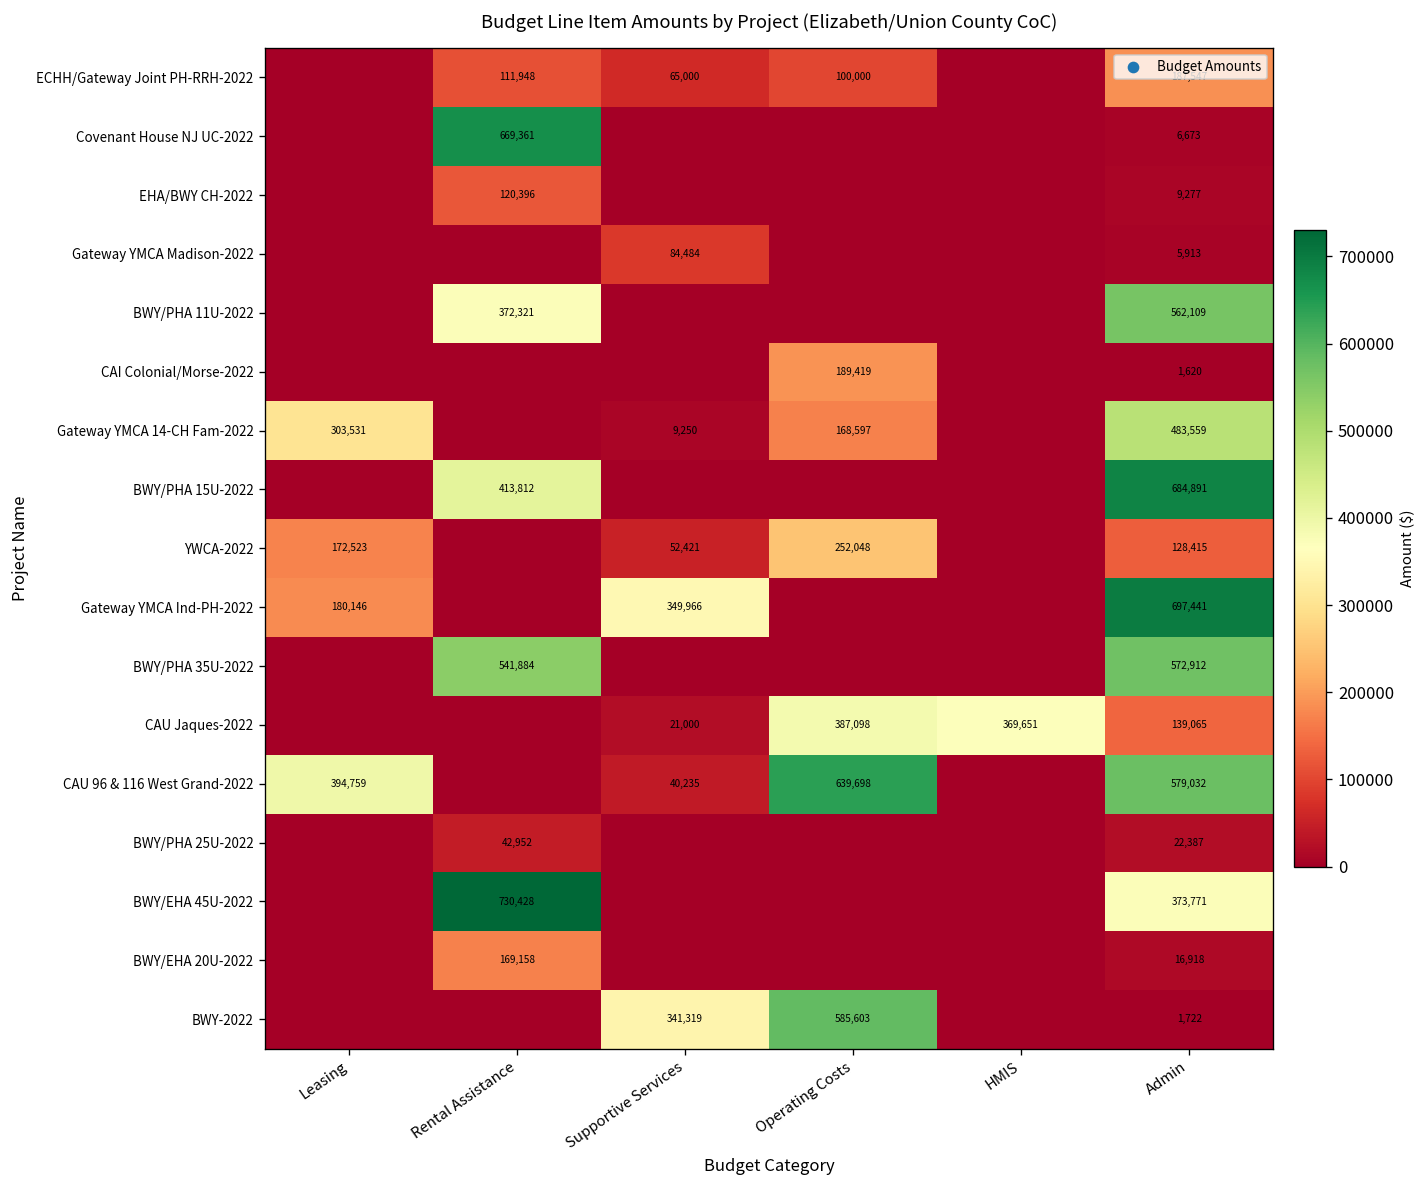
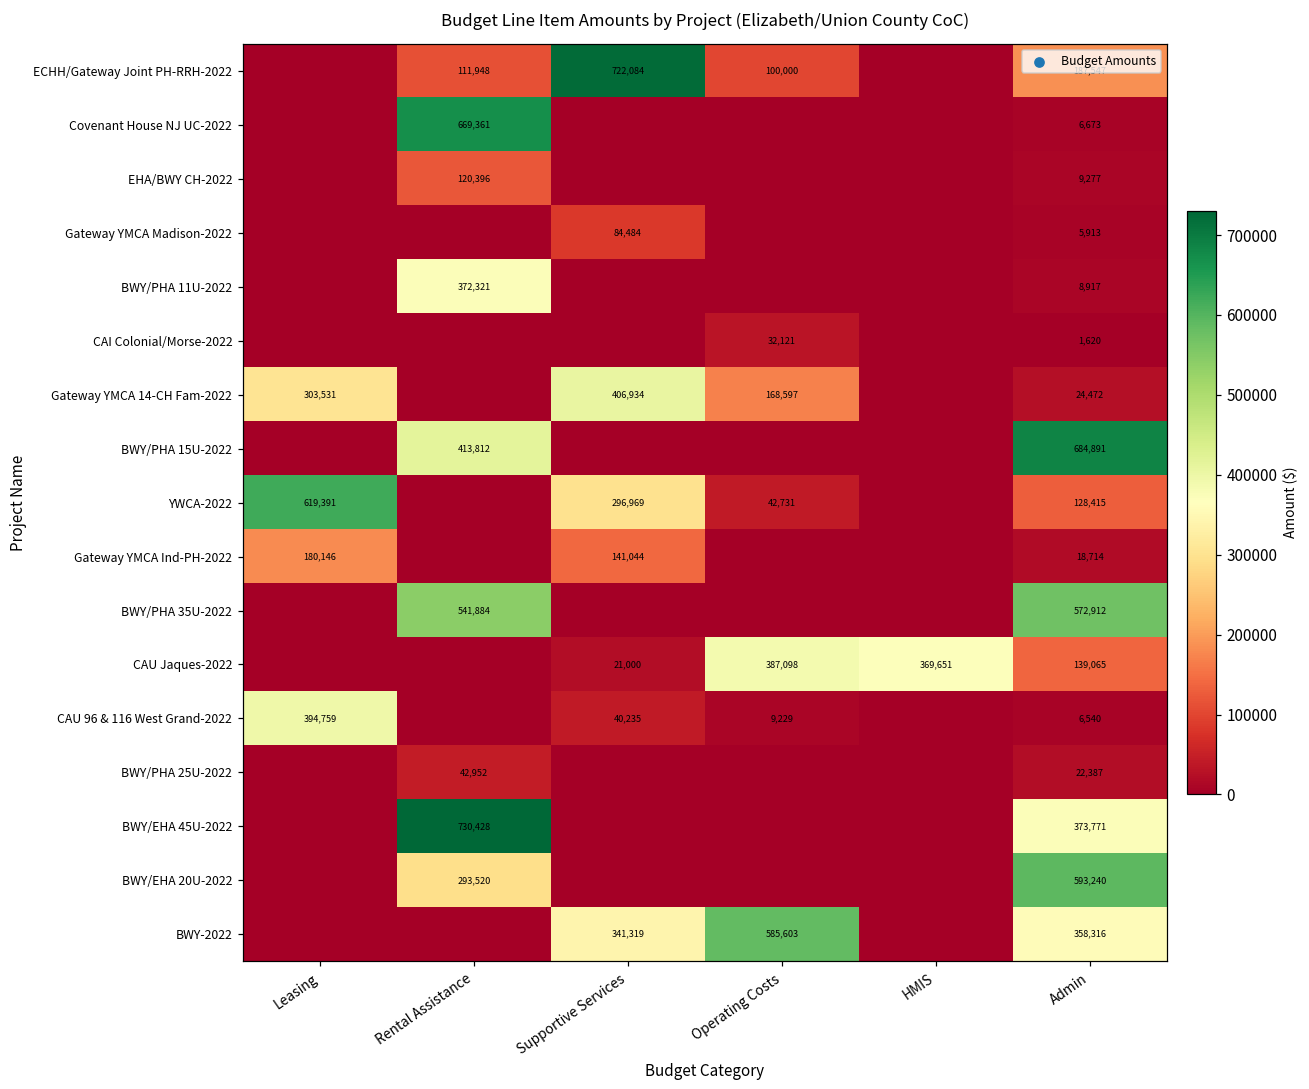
  {
    "ECHH/Gateway Joint PH-RRH-2022": {
      "Rental Assistance": "111,948",
-     "Supportive Services": "65,000",
+     "Supportive Services": "722,084",
      "Operating Costs": "100,000"
    },
    "Covenant House NJ UC-2022": {
      "Rental Assistance": "669,361",
      "Admin": "6,673"
    },
    "EHA/BWY CH-2022": {
      "Rental Assistance": "120,396",
      "Admin": "9,277"
    },
    "Gateway YMCA Madison-2022": {
      "Supportive Services": "84,484",
      "Admin": "5,913"
    },
    "BWY/PHA 11U-2022": {
      "Rental Assistance": "372,321",
-     "Admin": "562,109"
+     "Admin": "8,917"
    },
    "CAI Colonial/Morse-2022": {
-     "Operating Costs": "189,419",
+     "Operating Costs": "32,121",
      "Admin": "1,620"
    },
    "Gateway YMCA 14-CH Fam-2022": {
      "Leasing": "303,531",
-     "Supportive Services": "9,250",
+     "Supportive Services": "406,934",
      "Operating Costs": "168,597",
-     "Admin": "483,559"
+     "Admin": "24,472"
    },
    "BWY/PHA 15U-2022": {
      "Rental Assistance": "413,812",
      "Admin": "684,891"
    },
    "YWCA-2022": {
-     "Leasing": "172,523",
-     "Supportive Services": "52,421",
-     "Operating Costs": "252,048",
+     "Leasing": "619,391",
+     "Supportive Services": "296,969",
+     "Operating Costs": "42,731",
      "Admin": "128,415"
    },
    "Gateway YMCA Ind-PH-2022": {
      "Leasing": "180,146",
-     "Supportive Services": "349,966",
-     "Admin": "697,441"
+     "Supportive Services": "141,044",
+     "Admin": "18,714"
    },
    "BWY/PHA 35U-2022": {
      "Rental Assistance": "541,884",
      "Admin": "572,912"
    },
    "CAU Jaques-2022": {
      "Supportive Services": "21,000",
      "Operating Costs": "387,098",
      "HMIS": "369,651",
      "Admin": "139,065"
    },
    "CAU 96 & 116 West Grand-2022": {
      "Leasing": "394,759",
      "Supportive Services": "40,235",
-     "Operating Costs": "639,698",
-     "Admin": "579,032"
+     "Operating Costs": "9,229",
+     "Admin": "6,540"
    },
    "BWY/PHA 25U-2022": {
      "Rental Assistance": "42,952",
      "Admin": "22,387"
    },
    "BWY/EHA 45U-2022": {
      "Rental Assistance": "730,428",
      "Admin": "373,771"
    },
    "BWY/EHA 20U-2022": {
-     "Rental Assistance": "169,158",
-     "Admin": "16,918"
+     "Rental Assistance": "293,520",
+     "Admin": "593,240"
    },
    "BWY-2022": {
      "Supportive Services": "341,319",
      "Operating Costs": "585,603",
-     "Admin": "1,722"
+     "Admin": "358,316"
    }
  }
